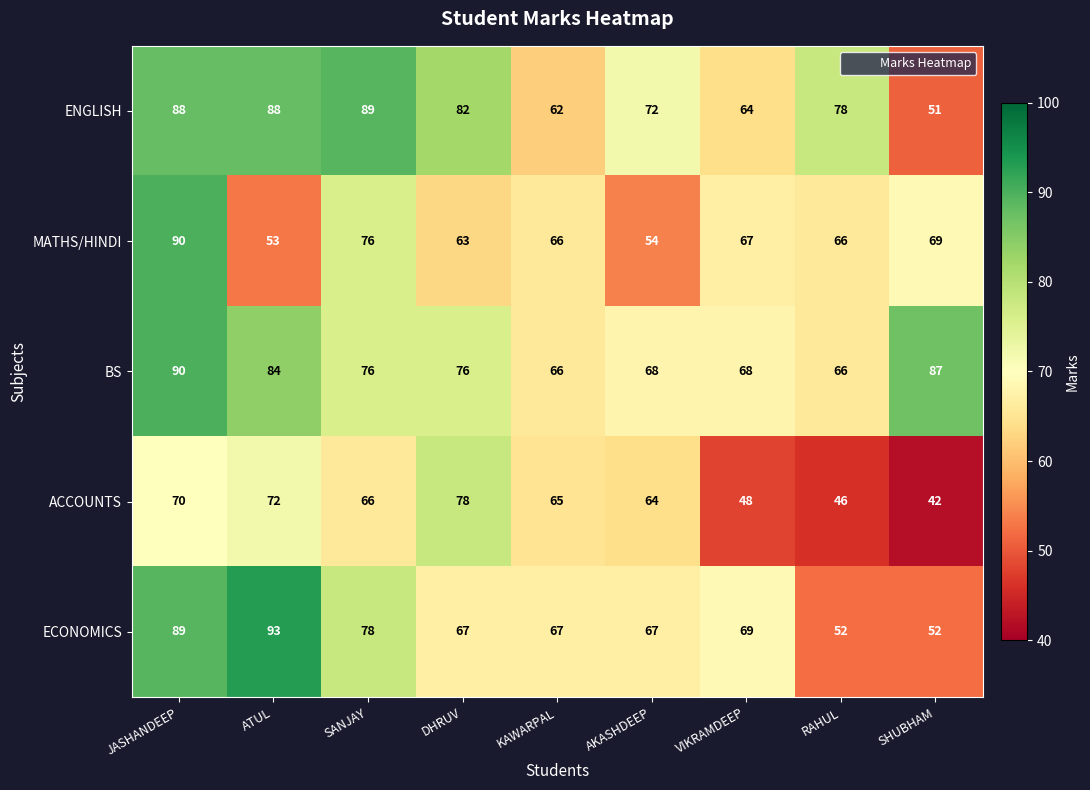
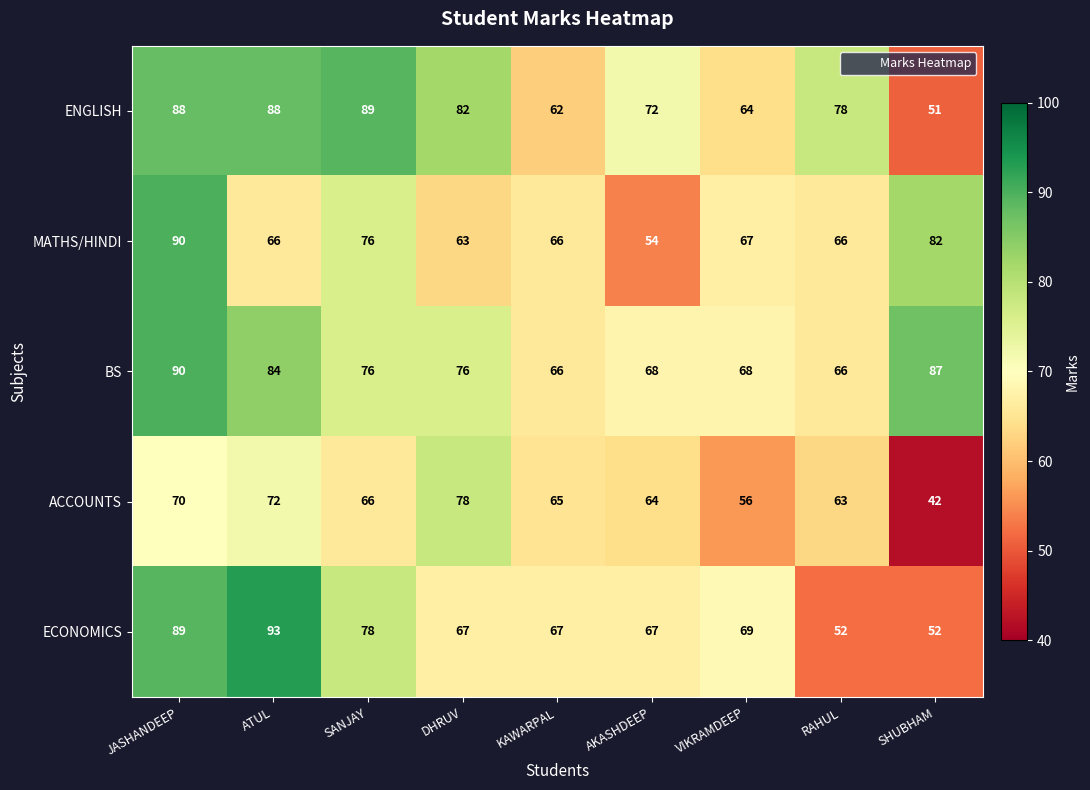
  {
    "ENGLISH": {
      "JASHANDEEP": 88,
      "ATUL": 88,
      "SANJAY": 89,
      "DHRUV": 82,
      "KAWARPAL": 62,
      "AKASHDEEP": 72,
      "VIKRAMDEEP": 64,
      "RAHUL": 78,
      "SHUBHAM": 51
    },
    "MATHS/HINDI": {
      "JASHANDEEP": 90,
-     "ATUL": 53,
+     "ATUL": 66,
      "SANJAY": 76,
      "DHRUV": 63,
      "KAWARPAL": 66,
      "AKASHDEEP": 54,
      "VIKRAMDEEP": 67,
      "RAHUL": 66,
-     "SHUBHAM": 69
+     "SHUBHAM": 82
    },
    "BS": {
      "JASHANDEEP": 90,
      "ATUL": 84,
      "SANJAY": 76,
      "DHRUV": 76,
      "KAWARPAL": 66,
      "AKASHDEEP": 68,
      "VIKRAMDEEP": 68,
      "RAHUL": 66,
      "SHUBHAM": 87
    },
    "ACCOUNTS": {
      "JASHANDEEP": 70,
      "ATUL": 72,
      "SANJAY": 66,
      "DHRUV": 78,
      "KAWARPAL": 65,
      "AKASHDEEP": 64,
-     "VIKRAMDEEP": 48,
-     "RAHUL": 46,
+     "VIKRAMDEEP": 56,
+     "RAHUL": 63,
      "SHUBHAM": 42
    },
    "ECONOMICS": {
      "JASHANDEEP": 89,
      "ATUL": 93,
      "SANJAY": 78,
      "DHRUV": 67,
      "KAWARPAL": 67,
      "AKASHDEEP": 67,
      "VIKRAMDEEP": 69,
      "RAHUL": 52,
      "SHUBHAM": 52
    }
  }
